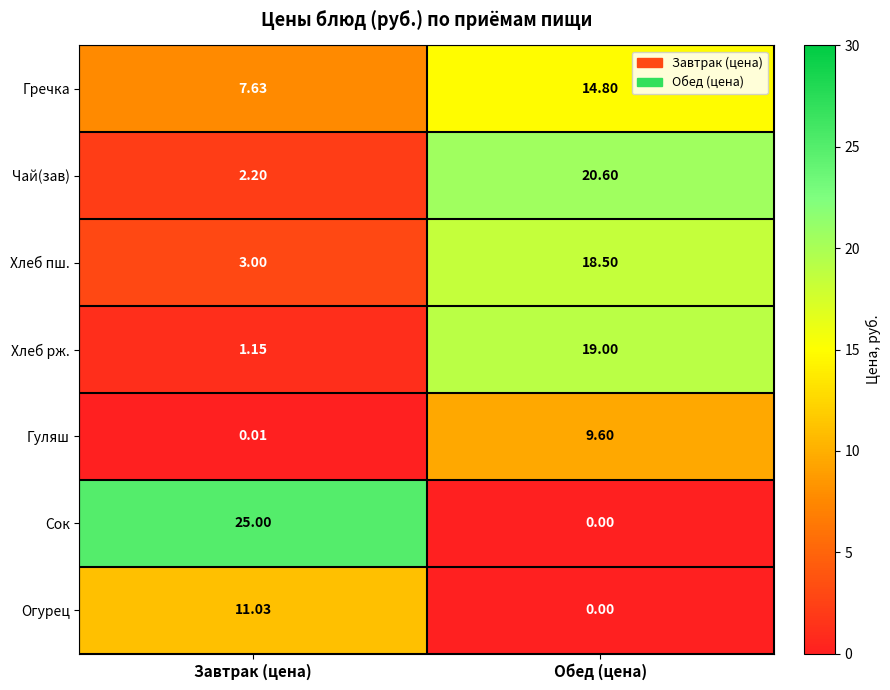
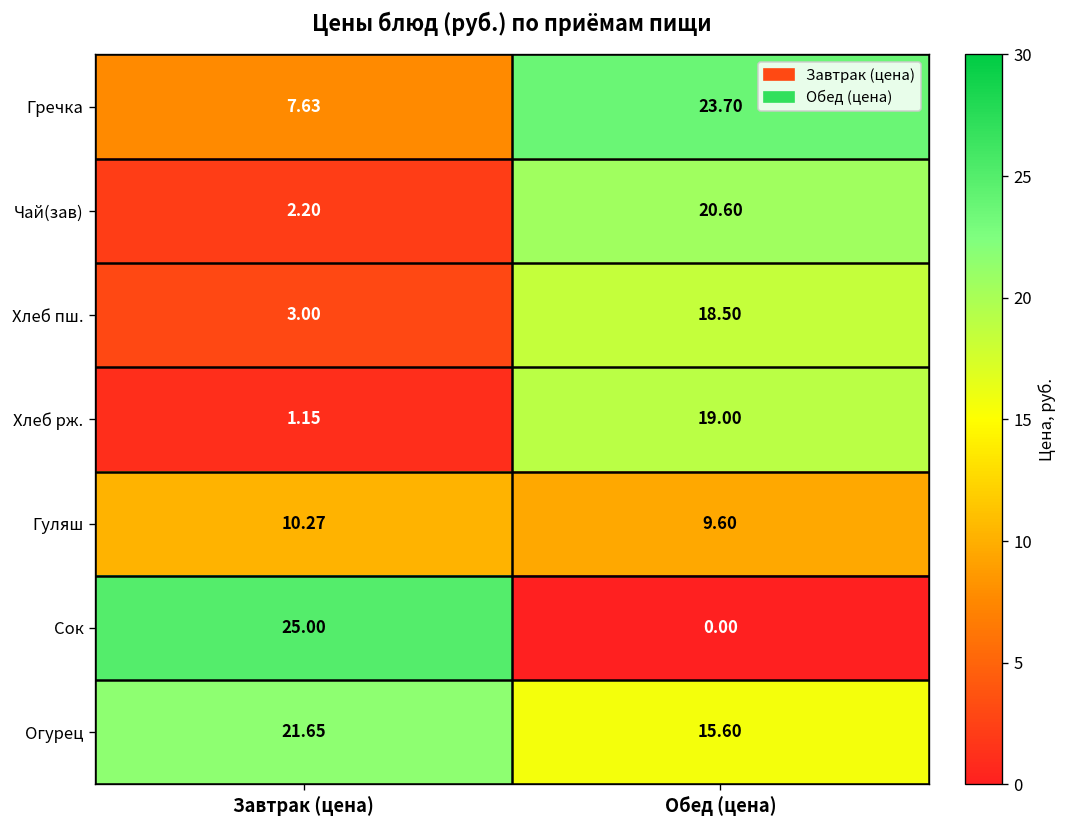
  {
    "Гречка": {
      "Завтрак (цена)": 7.63,
-     "Обед (цена)": 14.80
+     "Обед (цена)": 23.70
    },
    "Чай(зав)": {
      "Завтрак (цена)": 2.20,
      "Обед (цена)": 20.60
    },
    "Хлеб пш.": {
      "Завтрак (цена)": 3.00,
      "Обед (цена)": 18.50
    },
    "Хлеб рж.": {
      "Завтрак (цена)": 1.15,
      "Обед (цена)": 19.00
    },
    "Гуляш": {
-     "Завтрак (цена)": 0.01,
+     "Завтрак (цена)": 10.27,
      "Обед (цена)": 9.60
    },
    "Сок": {
      "Завтрак (цена)": 25.00,
      "Обед (цена)": 0.00
    },
    "Огурец": {
-     "Завтрак (цена)": 11.03,
-     "Обед (цена)": 0.00
+     "Завтрак (цена)": 21.65,
+     "Обед (цена)": 15.60
    }
  }
